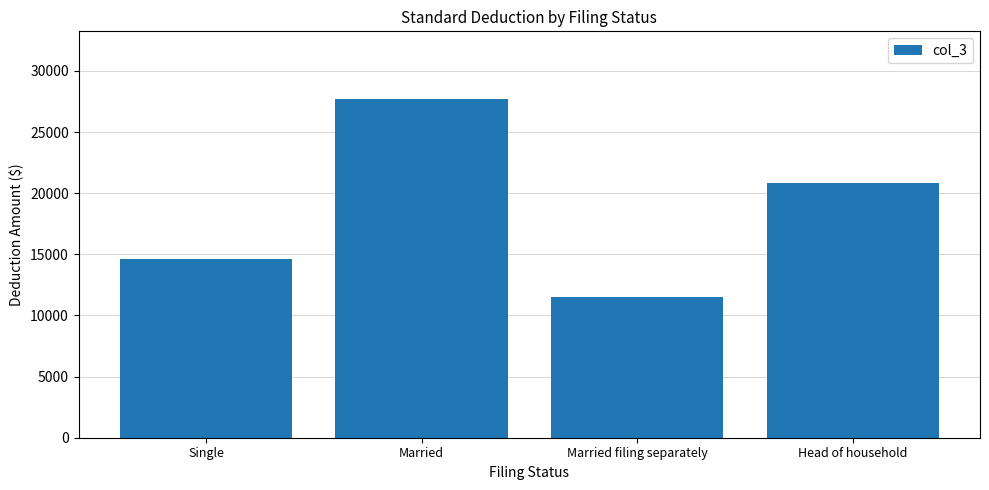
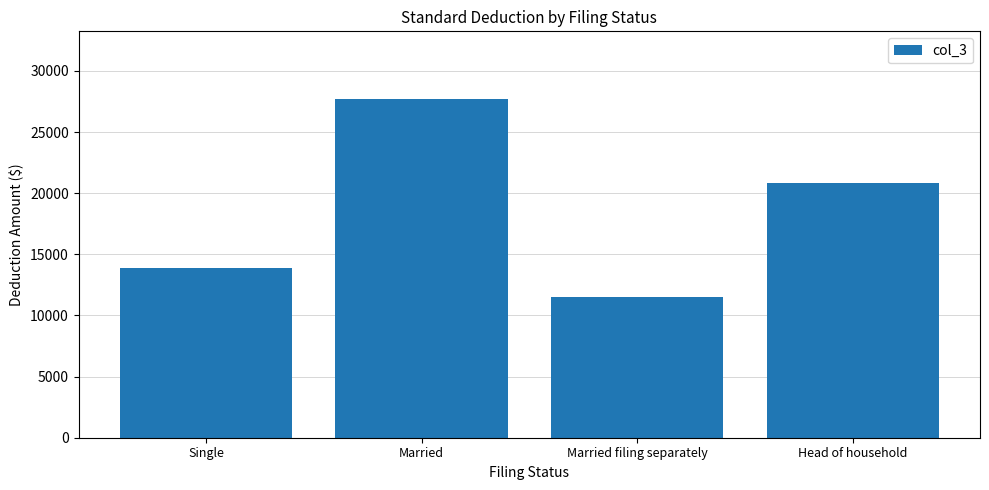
  {
-   "Single": 14600,
+   "Single": 13900,
    "Married": 27700,
    "Married filing separately": 11500,
    "Head of household": 20800
  }
